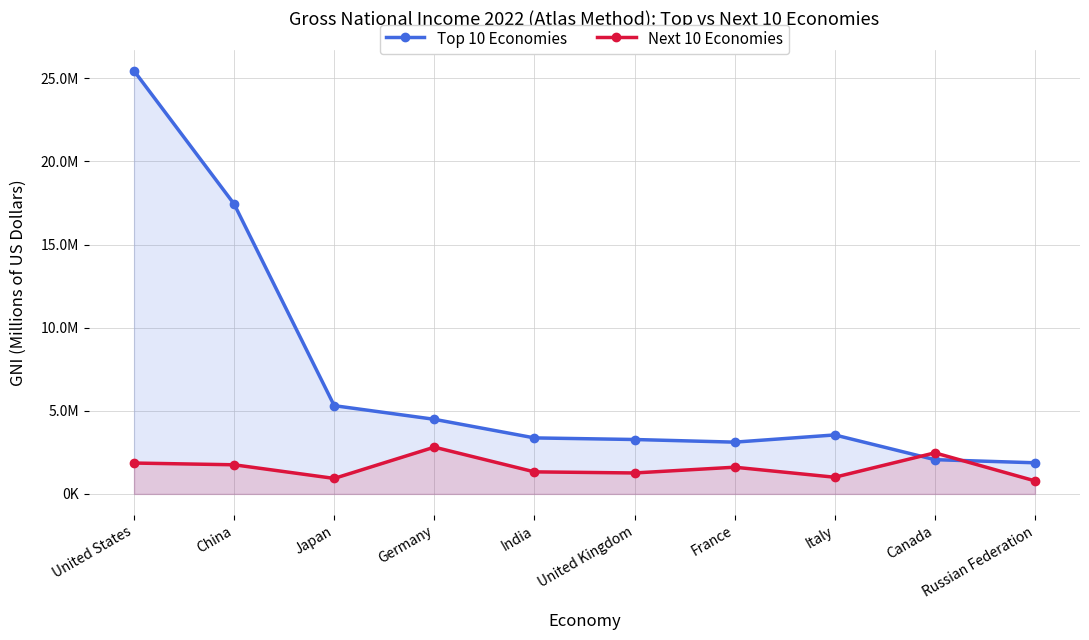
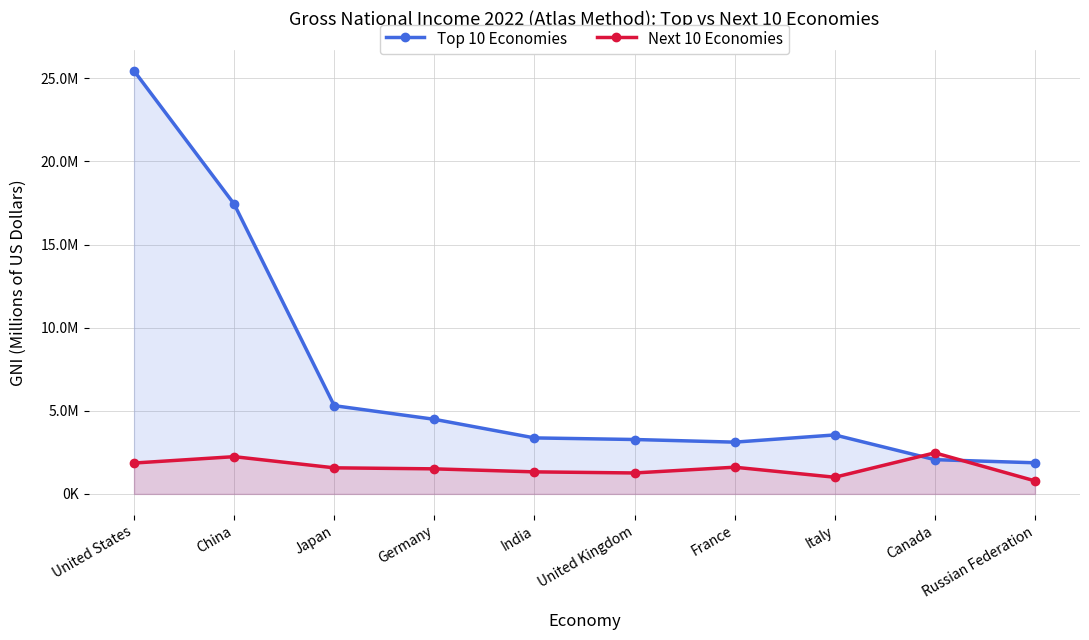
  {
    "Top 10 Economies": {
      "United States": 25500000,
      "China": 17400000,
      "Japan": 5300000,
      "Germany": 4500000,
      "India": 3400000,
      "United Kingdom": 3300000,
      "France": 3100000,
      "Italy": 3500000,
      "Canada": 2100000,
      "Russian Federation": 1900000
    },
    "Next 10 Economies": {
      "United States": 1900000,
-     "China": 1800000,
-     "Japan": 900000,
-     "Germany": 2800000,
+     "China": 2200000,
+     "Japan": 1600000,
+     "Germany": 1500000,
      "India": 1300000,
      "United Kingdom": 1300000,
      "France": 1600000,
      "Italy": 1000000,
      "Canada": 2500000,
      "Russian Federation": 800000
    }
  }
